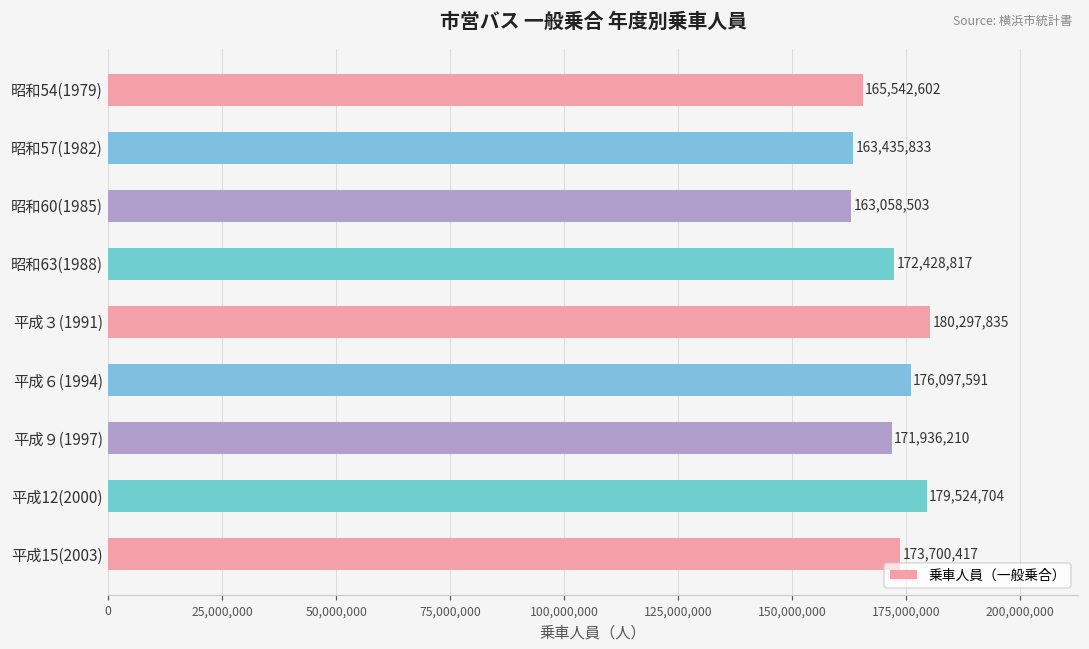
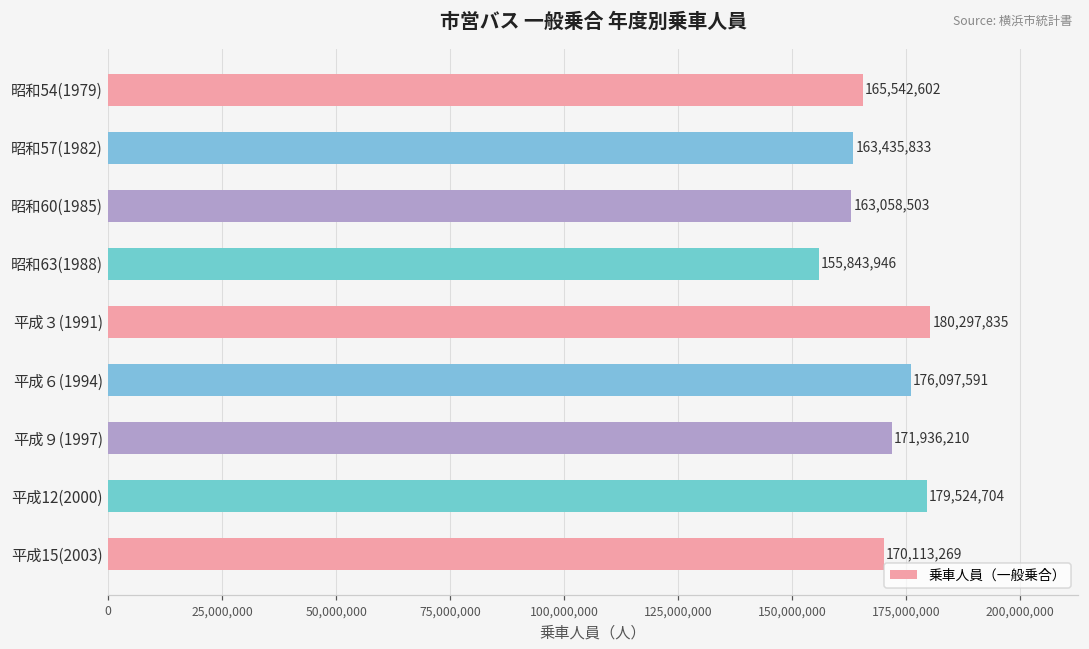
  {
    "昭和54(1979)": "165,542,602",
    "昭和57(1982)": "163,435,833",
    "昭和60(1985)": "163,058,503",
-   "昭和63(1988)": "172,428,817",
+   "昭和63(1988)": "155,843,946",
    "平成３(1991)": "180,297,835",
    "平成６(1994)": "176,097,591",
    "平成９(1997)": "171,936,210",
    "平成12(2000)": "179,524,704",
-   "平成15(2003)": "173,700,417"
+   "平成15(2003)": "170,113,269"
  }
